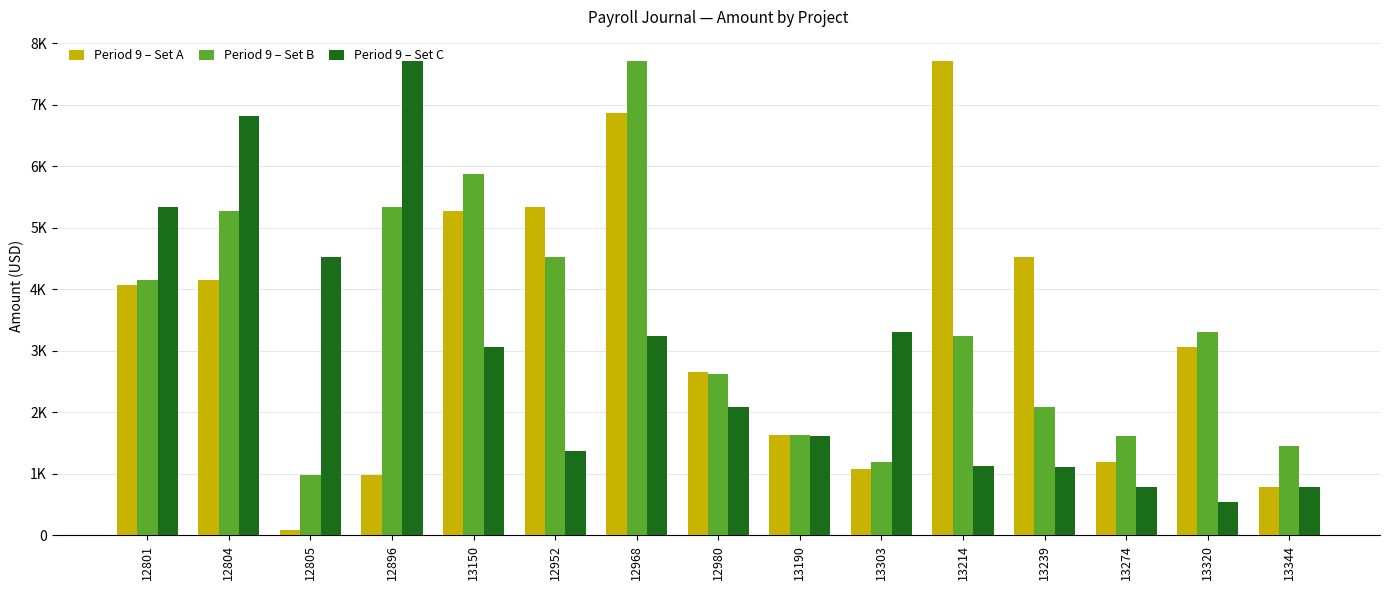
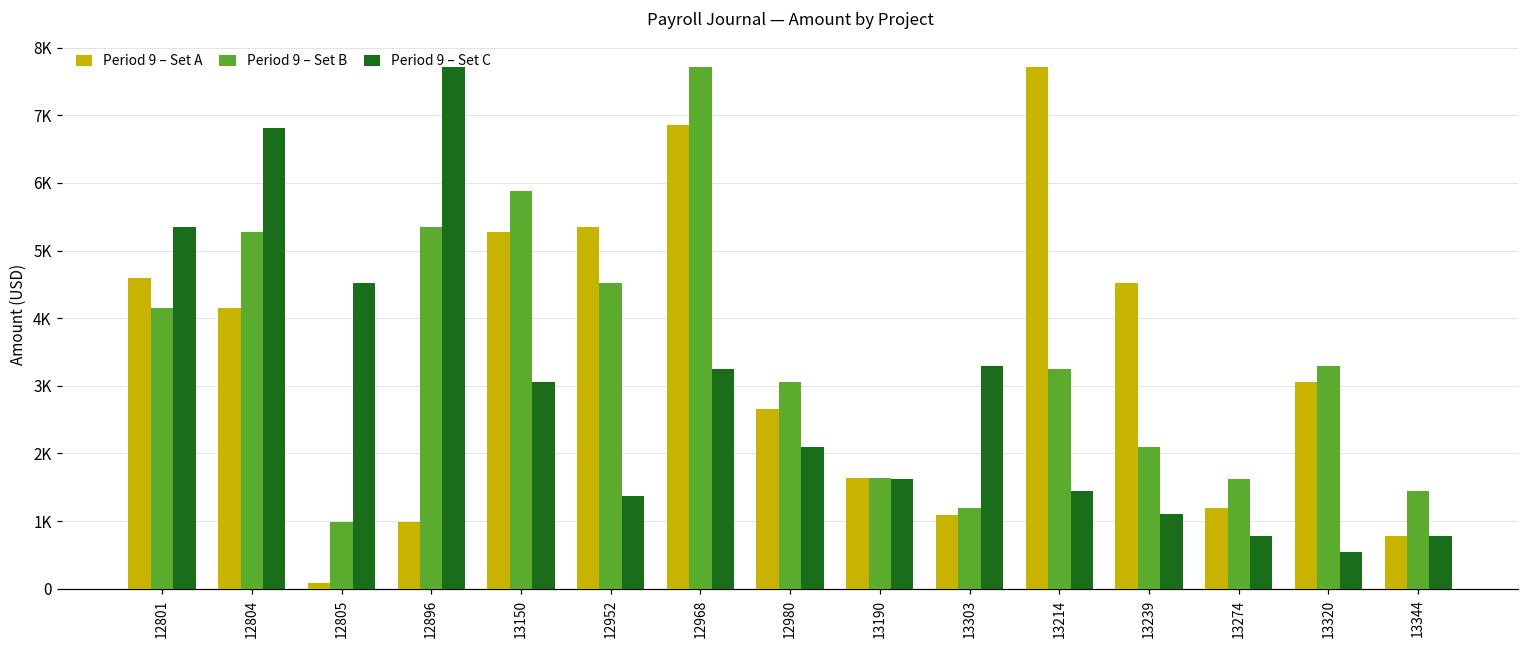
  {
    "Period 9 – Set A": {
-     "12801": 4100,
+     "12801": 4600,
      "12804": 4100,
      "12805": 100,
      "12896": 1000,
      "13150": 5300,
      "12952": 5300,
      "12968": 6900,
      "12980": 2700,
      "13190": 1600,
      "13303": 1100,
      "13214": 7700,
      "13239": 4500,
      "13274": 1200,
      "13320": 3100,
      "13344": 800
    },
    "Period 9 – Set B": {
      "12801": 4100,
      "12804": 5300,
      "12805": 1000,
      "12896": 5300,
      "13150": 5900,
      "12952": 4500,
      "12968": 7700,
-     "12980": 2600,
+     "12980": 3100,
      "13190": 1600,
      "13303": 1200,
      "13214": 3200,
      "13239": 2100,
      "13274": 1600,
      "13320": 3300,
      "13344": 1400
    },
    "Period 9 – Set C": {
      "12801": 5300,
      "12804": 6800,
      "12805": 4500,
      "12896": 7700,
      "13150": 3100,
      "12952": 1400,
      "12968": 3200,
      "12980": 2100,
      "13190": 1600,
      "13303": 3300,
-     "13214": 1100,
+     "13214": 1400,
      "13239": 1100,
      "13274": 800,
      "13320": 500,
      "13344": 800
    }
  }
